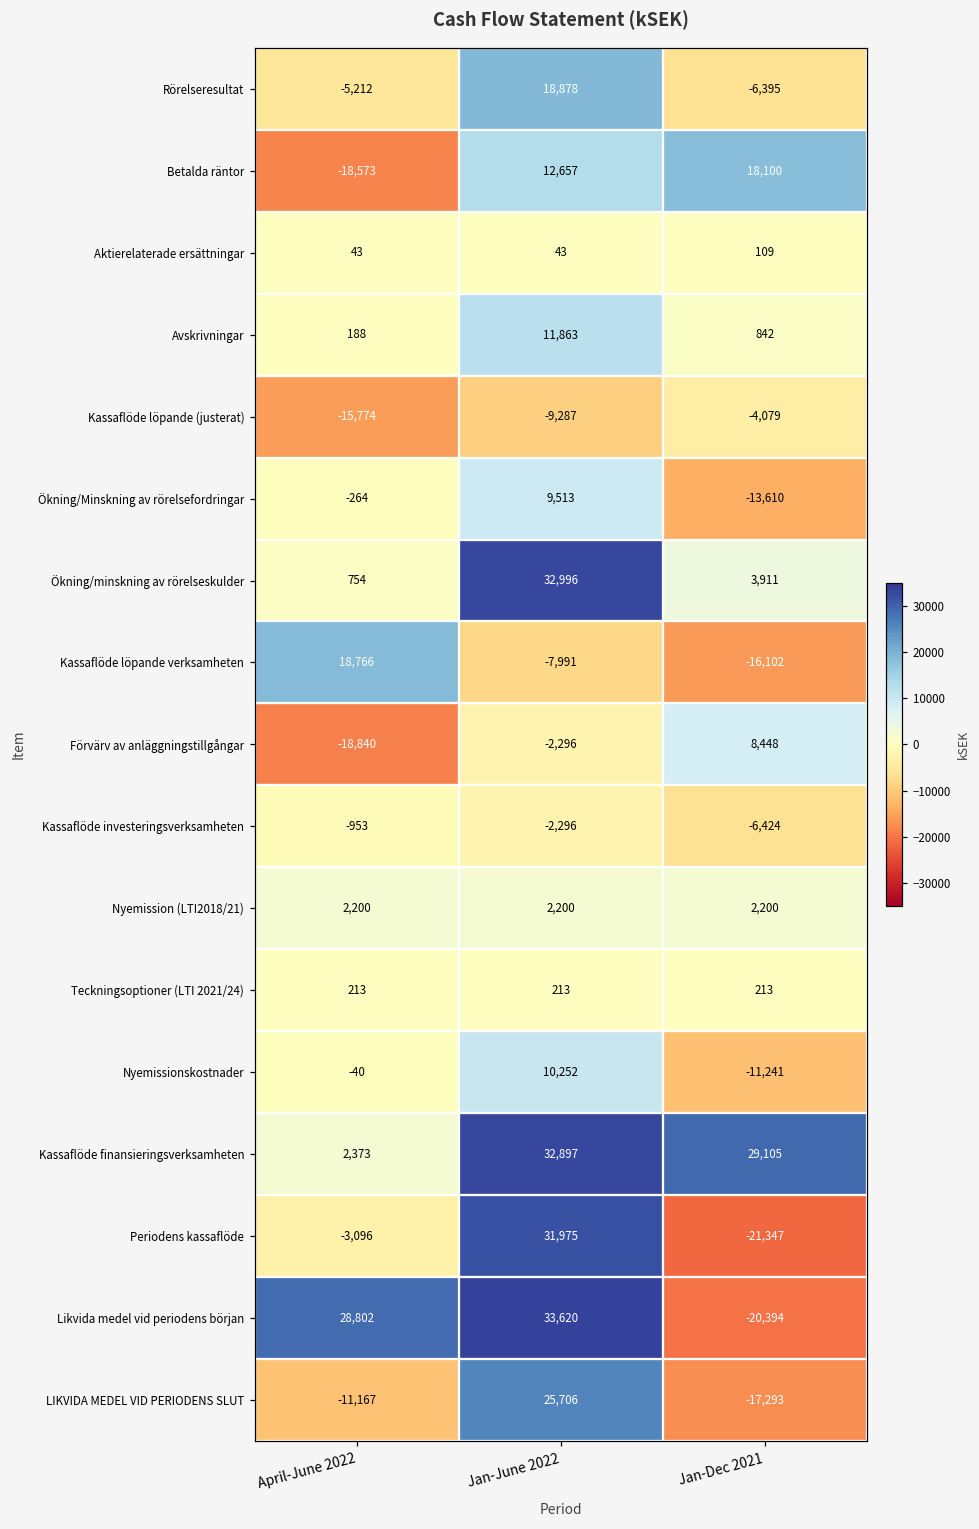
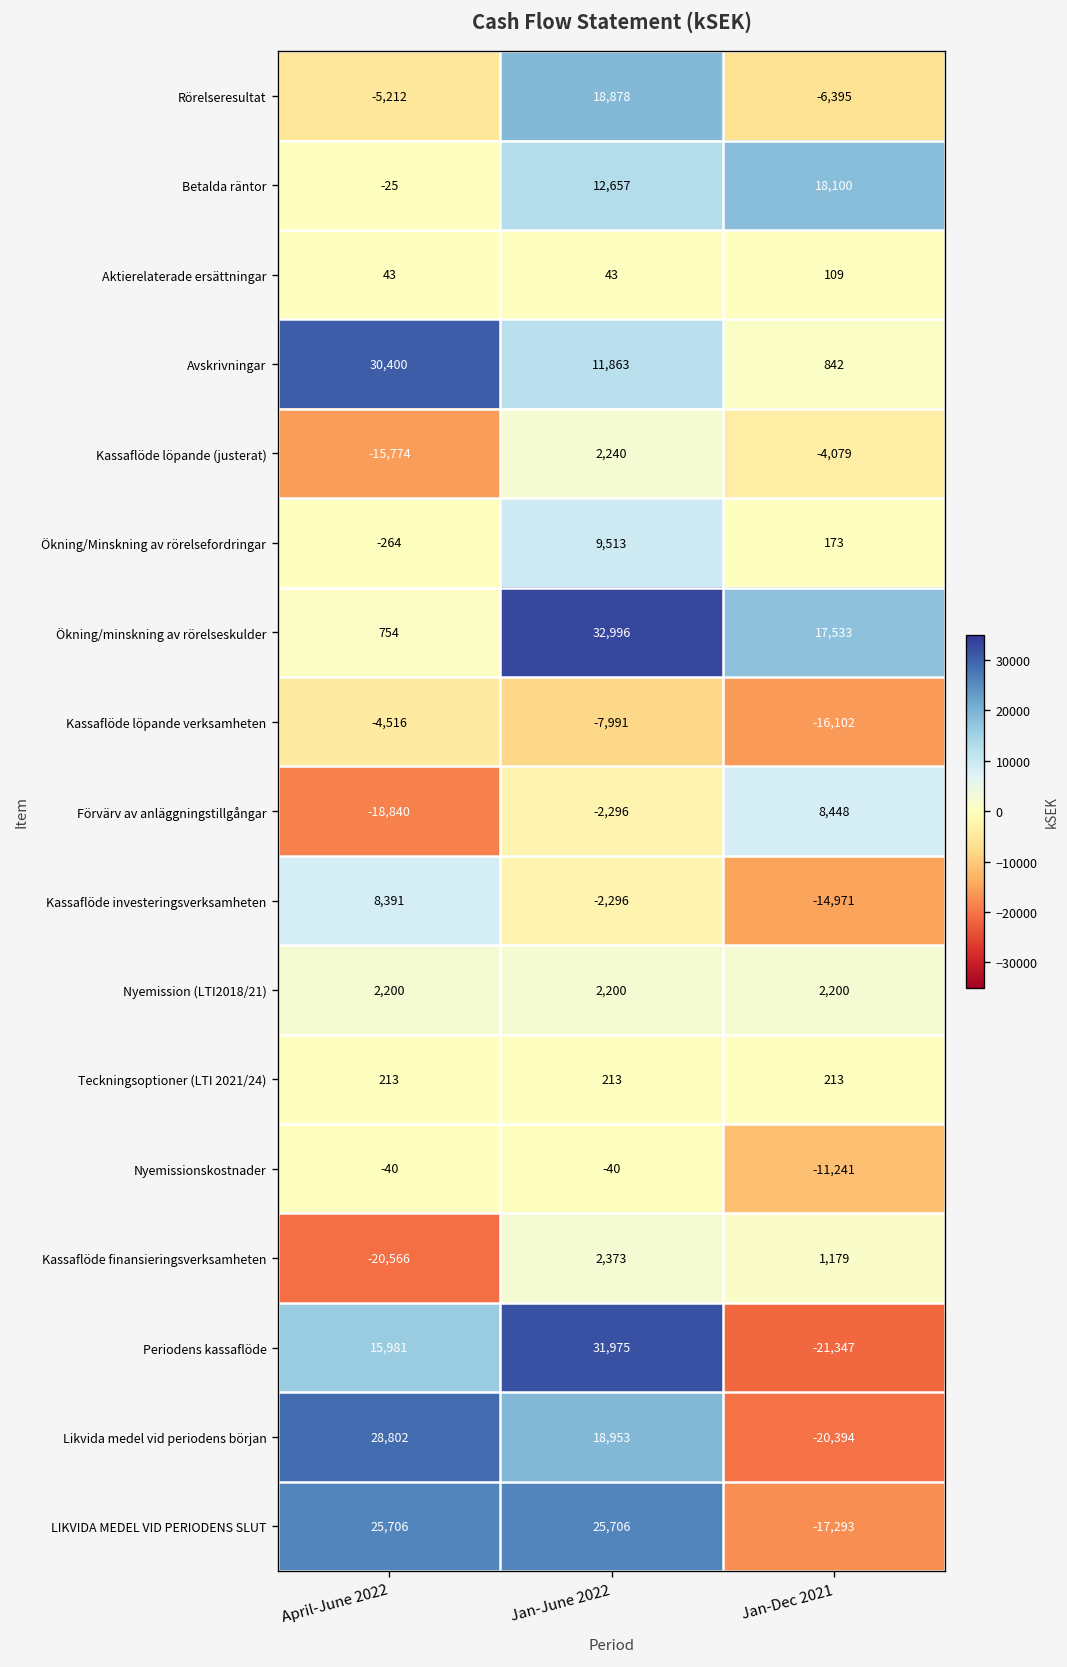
  {
    "Rörelseresultat": {
      "April-June 2022": "-5,212",
      "Jan-June 2022": "18,878",
      "Jan-Dec 2021": "-6,395"
    },
    "Betalda räntor": {
-     "April-June 2022": "-18,573",
+     "April-June 2022": "-25",
      "Jan-June 2022": "12,657",
      "Jan-Dec 2021": "18,100"
    },
    "Aktierelaterade ersättningar": {
      "April-June 2022": "43",
      "Jan-June 2022": "43",
      "Jan-Dec 2021": "109"
    },
    "Avskrivningar": {
-     "April-June 2022": "188",
+     "April-June 2022": "30,400",
      "Jan-June 2022": "11,863",
      "Jan-Dec 2021": "842"
    },
    "Kassaflöde löpande (justerat)": {
      "April-June 2022": "-15,774",
-     "Jan-June 2022": "-9,287",
+     "Jan-June 2022": "2,240",
      "Jan-Dec 2021": "-4,079"
    },
    "Ökning/Minskning av rörelsefordringar": {
      "April-June 2022": "-264",
      "Jan-June 2022": "9,513",
-     "Jan-Dec 2021": "-13,610"
+     "Jan-Dec 2021": "173"
    },
    "Ökning/minskning av rörelseskulder": {
      "April-June 2022": "754",
      "Jan-June 2022": "32,996",
-     "Jan-Dec 2021": "3,911"
+     "Jan-Dec 2021": "17,533"
    },
    "Kassaflöde löpande verksamheten": {
-     "April-June 2022": "18,766",
+     "April-June 2022": "-4,516",
      "Jan-June 2022": "-7,991",
      "Jan-Dec 2021": "-16,102"
    },
    "Förvärv av anläggningstillgångar": {
      "April-June 2022": "-18,840",
      "Jan-June 2022": "-2,296",
      "Jan-Dec 2021": "8,448"
    },
    "Kassaflöde investeringsverksamheten": {
-     "April-June 2022": "-953",
+     "April-June 2022": "8,391",
      "Jan-June 2022": "-2,296",
-     "Jan-Dec 2021": "-6,424"
+     "Jan-Dec 2021": "-14,971"
    },
    "Nyemission (LTI2018/21)": {
      "April-June 2022": "2,200",
      "Jan-June 2022": "2,200",
      "Jan-Dec 2021": "2,200"
    },
    "Teckningsoptioner (LTI 2021/24)": {
      "April-June 2022": "213",
      "Jan-June 2022": "213",
      "Jan-Dec 2021": "213"
    },
    "Nyemissionskostnader": {
      "April-June 2022": "-40",
-     "Jan-June 2022": "10,252",
+     "Jan-June 2022": "-40",
      "Jan-Dec 2021": "-11,241"
    },
    "Kassaflöde finansieringsverksamheten": {
-     "April-June 2022": "2,373",
-     "Jan-June 2022": "32,897",
-     "Jan-Dec 2021": "29,105"
+     "April-June 2022": "-20,566",
+     "Jan-June 2022": "2,373",
+     "Jan-Dec 2021": "1,179"
    },
    "Periodens kassaflöde": {
-     "April-June 2022": "-3,096",
+     "April-June 2022": "15,981",
      "Jan-June 2022": "31,975",
      "Jan-Dec 2021": "-21,347"
    },
    "Likvida medel vid periodens början": {
      "April-June 2022": "28,802",
-     "Jan-June 2022": "33,620",
+     "Jan-June 2022": "18,953",
      "Jan-Dec 2021": "-20,394"
    },
    "LIKVIDA MEDEL VID PERIODENS SLUT": {
-     "April-June 2022": "-11,167",
+     "April-June 2022": "25,706",
      "Jan-June 2022": "25,706",
      "Jan-Dec 2021": "-17,293"
    }
  }
